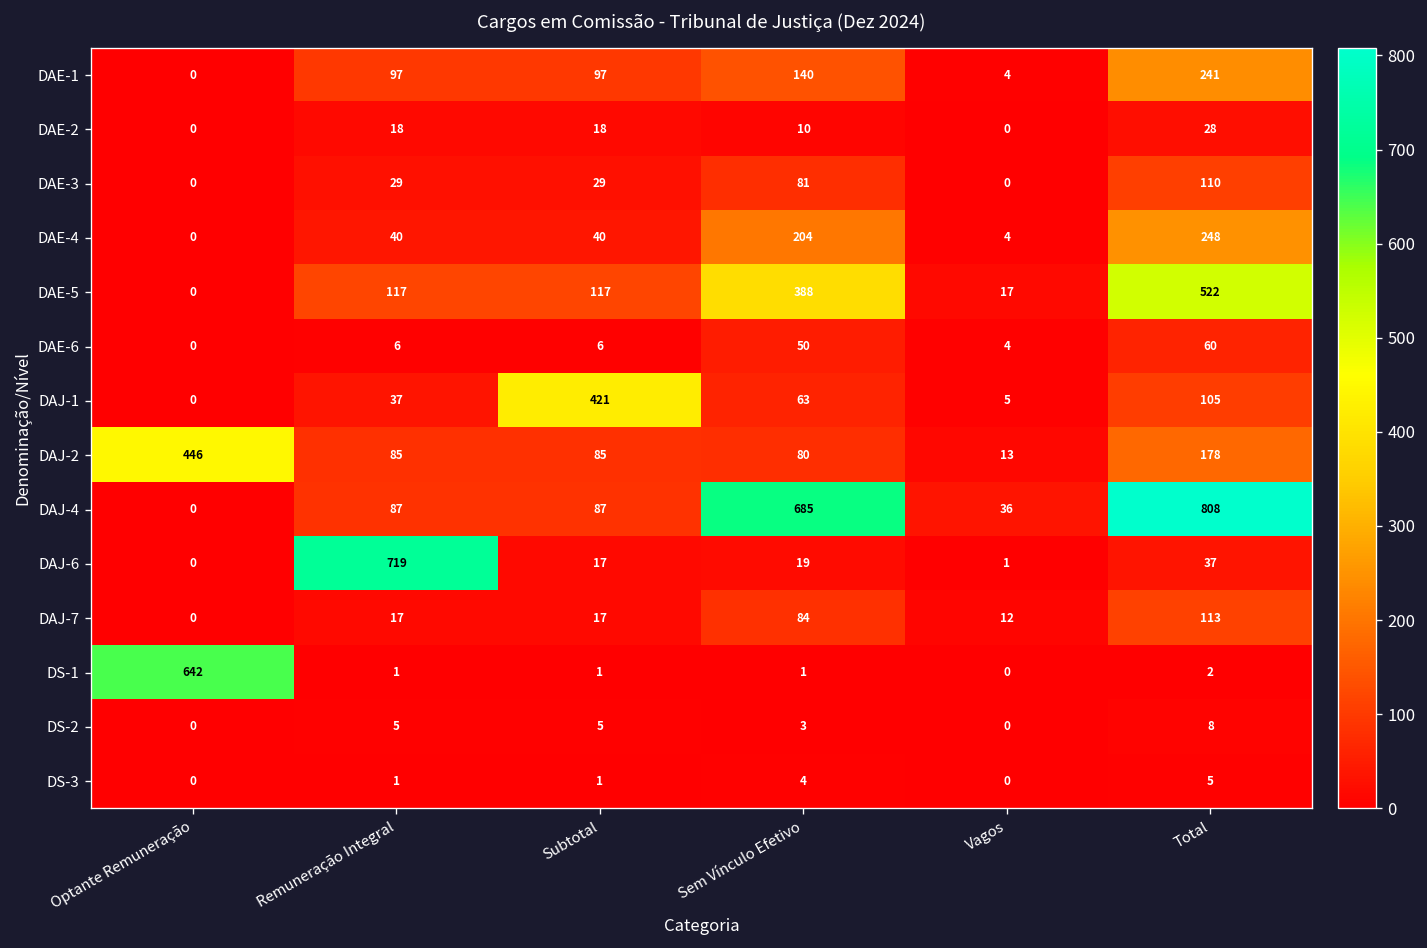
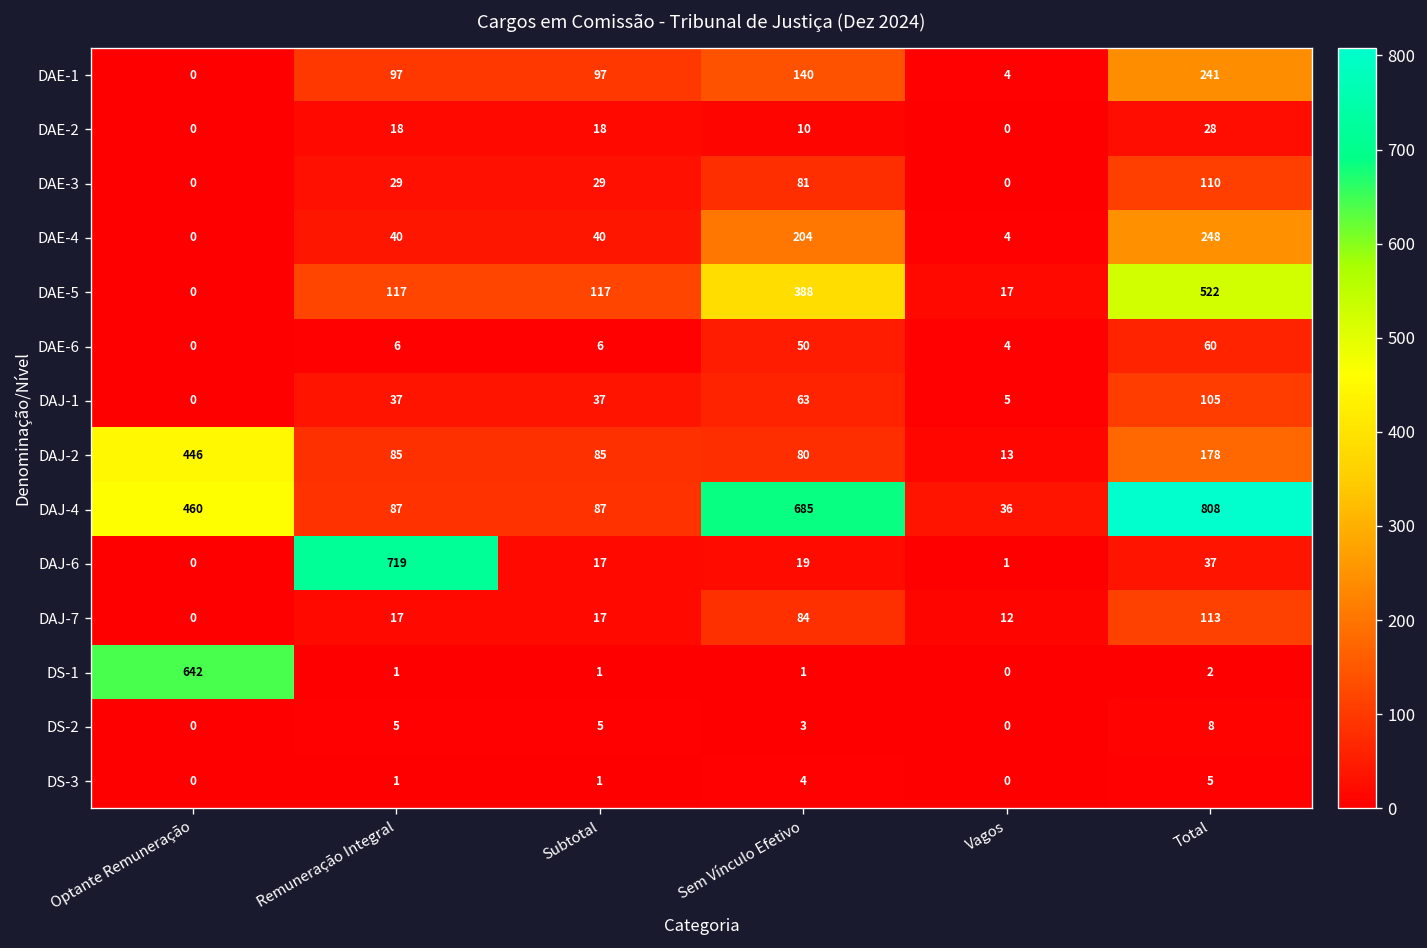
  {
    "DAE-1": {
      "Optante Remuneração": 0,
      "Remuneração Integral": 97,
      "Subtotal": 97,
      "Sem Vínculo Efetivo": 140,
      "Vagos": 4,
      "Total": 241
    },
    "DAE-2": {
      "Optante Remuneração": 0,
      "Remuneração Integral": 18,
      "Subtotal": 18,
      "Sem Vínculo Efetivo": 10,
      "Vagos": 0,
      "Total": 28
    },
    "DAE-3": {
      "Optante Remuneração": 0,
      "Remuneração Integral": 29,
      "Subtotal": 29,
      "Sem Vínculo Efetivo": 81,
      "Vagos": 0,
      "Total": 110
    },
    "DAE-4": {
      "Optante Remuneração": 0,
      "Remuneração Integral": 40,
      "Subtotal": 40,
      "Sem Vínculo Efetivo": 204,
      "Vagos": 4,
      "Total": 248
    },
    "DAE-5": {
      "Optante Remuneração": 0,
      "Remuneração Integral": 117,
      "Subtotal": 117,
      "Sem Vínculo Efetivo": 388,
      "Vagos": 17,
      "Total": 522
    },
    "DAE-6": {
      "Optante Remuneração": 0,
      "Remuneração Integral": 6,
      "Subtotal": 6,
      "Sem Vínculo Efetivo": 50,
      "Vagos": 4,
      "Total": 60
    },
    "DAJ-1": {
      "Optante Remuneração": 0,
      "Remuneração Integral": 37,
-     "Subtotal": 421,
+     "Subtotal": 37,
      "Sem Vínculo Efetivo": 63,
      "Vagos": 5,
      "Total": 105
    },
    "DAJ-2": {
      "Optante Remuneração": 446,
      "Remuneração Integral": 85,
      "Subtotal": 85,
      "Sem Vínculo Efetivo": 80,
      "Vagos": 13,
      "Total": 178
    },
    "DAJ-4": {
-     "Optante Remuneração": 0,
+     "Optante Remuneração": 460,
      "Remuneração Integral": 87,
      "Subtotal": 87,
      "Sem Vínculo Efetivo": 685,
      "Vagos": 36,
      "Total": 808
    },
    "DAJ-6": {
      "Optante Remuneração": 0,
      "Remuneração Integral": 719,
      "Subtotal": 17,
      "Sem Vínculo Efetivo": 19,
      "Vagos": 1,
      "Total": 37
    },
    "DAJ-7": {
      "Optante Remuneração": 0,
      "Remuneração Integral": 17,
      "Subtotal": 17,
      "Sem Vínculo Efetivo": 84,
      "Vagos": 12,
      "Total": 113
    },
    "DS-1": {
      "Optante Remuneração": 642,
      "Remuneração Integral": 1,
      "Subtotal": 1,
      "Sem Vínculo Efetivo": 1,
      "Vagos": 0,
      "Total": 2
    },
    "DS-2": {
      "Optante Remuneração": 0,
      "Remuneração Integral": 5,
      "Subtotal": 5,
      "Sem Vínculo Efetivo": 3,
      "Vagos": 0,
      "Total": 8
    },
    "DS-3": {
      "Optante Remuneração": 0,
      "Remuneração Integral": 1,
      "Subtotal": 1,
      "Sem Vínculo Efetivo": 4,
      "Vagos": 0,
      "Total": 5
    }
  }
